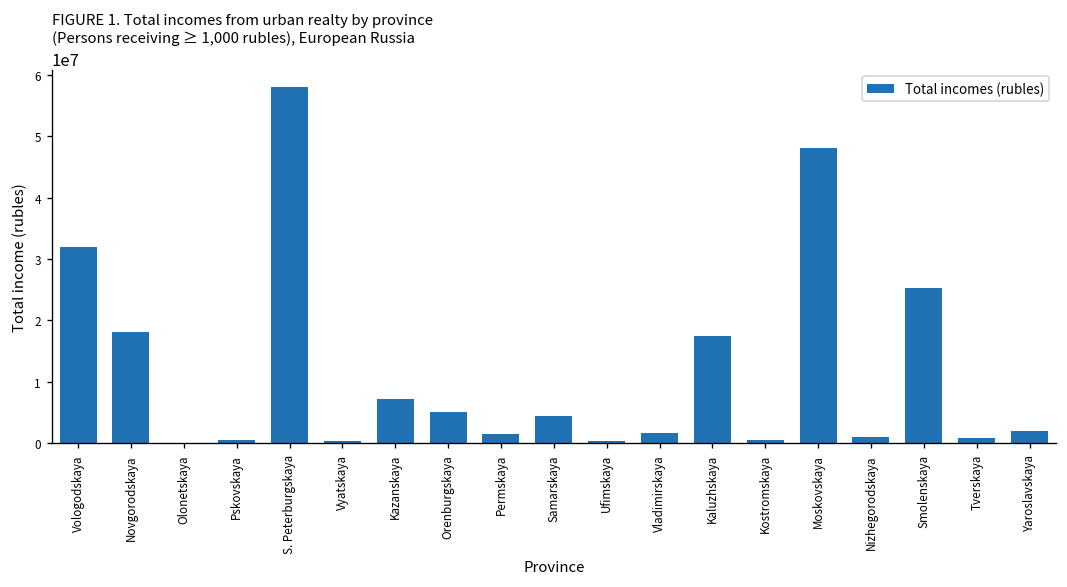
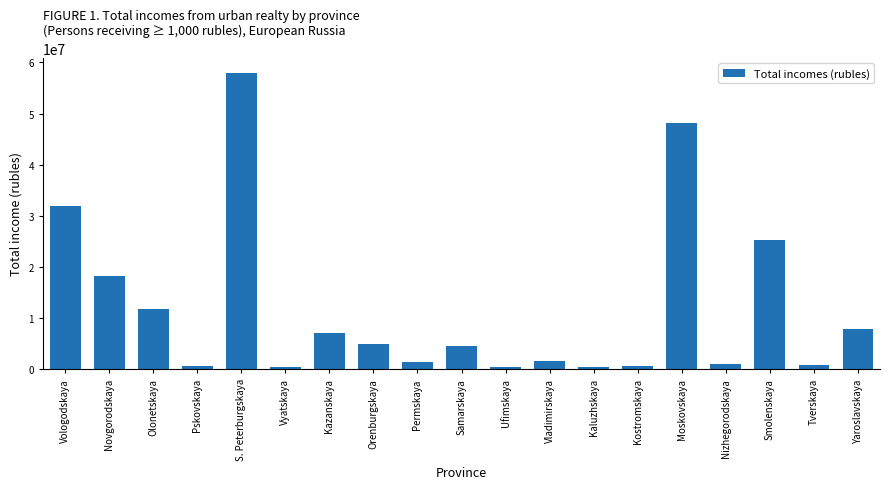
  {
    "Vologodskaya": 32000000,
    "Novgorodskaya": 18000000,
-   "Olonetskaya": 0,
+   "Olonetskaya": 12000000,
    "Pskovskaya": 1000000,
    "S. Peterburgskaya": 58000000,
    "Kazanskaya": 7000000,
    "Orenburgskaya": 5000000,
    "Permskaya": 1000000,
    "Samarskaya": 4000000,
    "Vladimirskaya": 2000000,
-   "Kaluzhskaya": 18000000,
+   "Kaluzhskaya": 0,
    "Kostromskaya": 1000000,
    "Moskovskaya": 48000000,
    "Nizhegorodskaya": 1000000,
    "Smolenskaya": 25000000,
    "Tverskaya": 1000000,
-   "Yaroslavskaya": 2000000
+   "Yaroslavskaya": 8000000
  }
